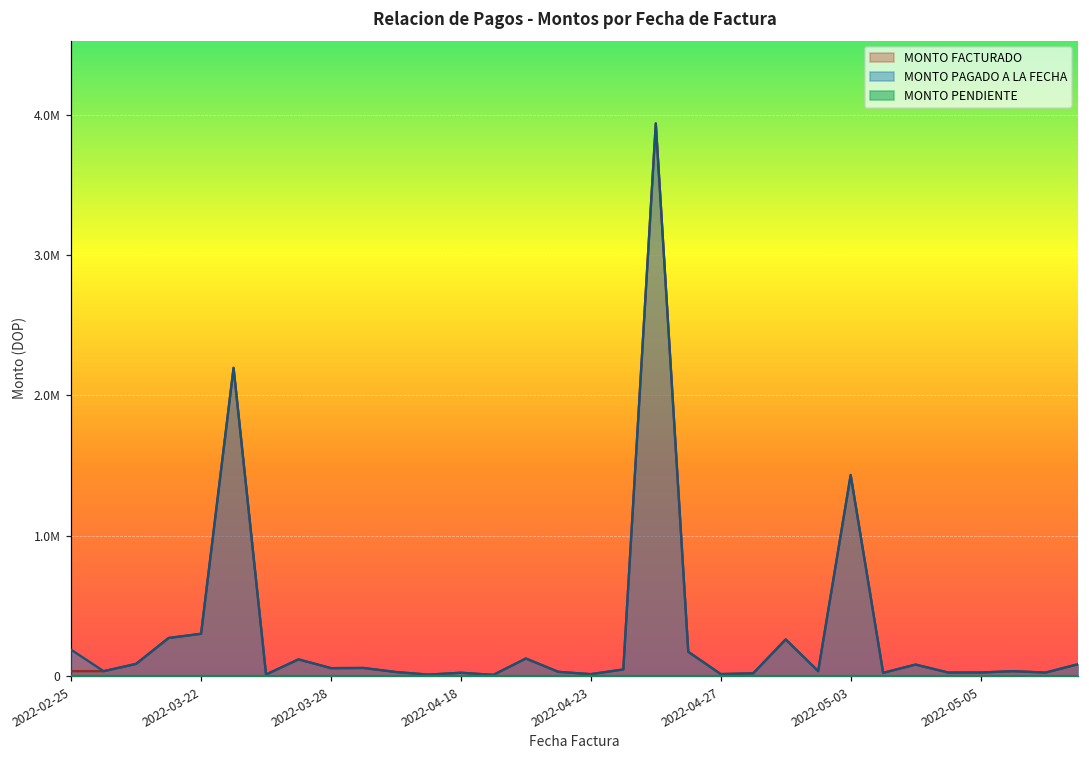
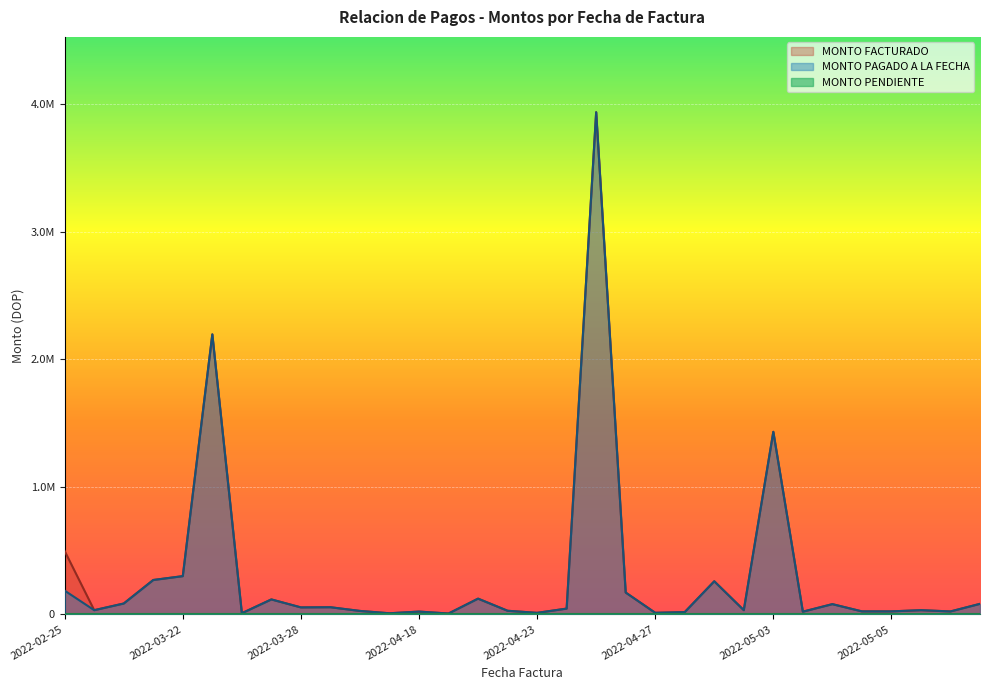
  {
    "MONTO FACTURADO": {
-     "2022-02-25": 30000
+     "2022-02-25": 500000
    },
    "MONTO PAGADO A LA FECHA": {
      "2022-02-25": 190000
    },
    "MONTO PENDIENTE": {
      "2022-02-25": 0
    }
  }
